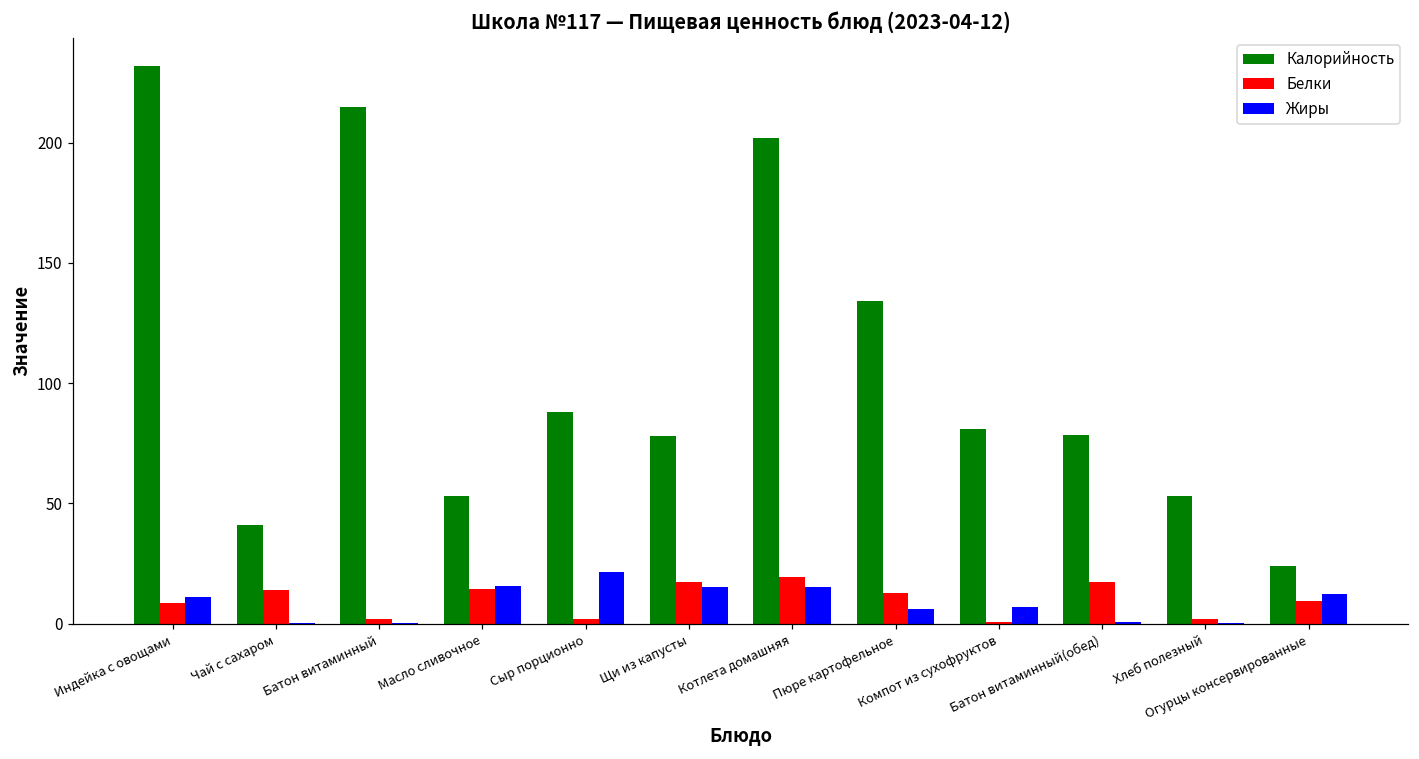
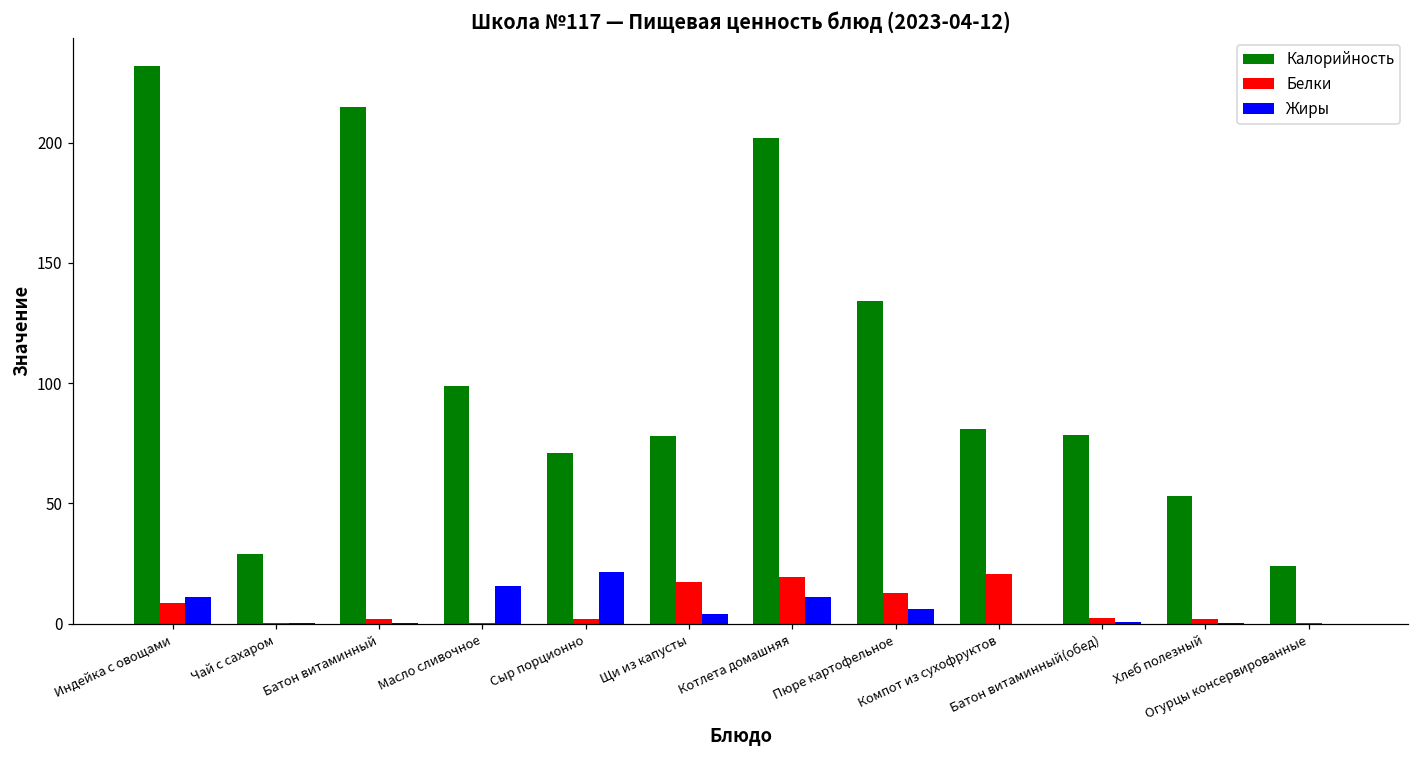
  {
    "Калорийность": {
      "Индейка с овощами": 232,
-     "Чай с сахаром": 41,
+     "Чай с сахаром": 29,
      "Батон витаминный": 215,
-     "Масло сливочное": 53,
-     "Сыр порционно": 88,
+     "Масло сливочное": 99,
+     "Сыр порционно": 71,
      "Щи из капусты": 78,
      "Котлета домашняя": 202,
      "Пюре картофельное": 134,
      "Компот из сухофруктов": 81,
      "Батон витаминный(обед)": 78,
      "Хлеб полезный": 53,
      "Огурцы консервированные": 24
    },
    "Белки": {
      "Индейка с овощами": 9,
-     "Чай с сахаром": 14,
+     "Чай с сахаром": 0,
      "Батон витаминный": 2,
-     "Масло сливочное": 15,
+     "Масло сливочное": 0,
      "Сыр порционно": 2,
      "Щи из капусты": 17,
      "Котлета домашняя": 20,
      "Пюре картофельное": 13,
-     "Компот из сухофруктов": 1,
-     "Батон витаминный(обед)": 17,
+     "Компот из сухофруктов": 21,
+     "Батон витаминный(обед)": 2,
      "Хлеб полезный": 2,
-     "Огурцы консервированные": 10
+     "Огурцы консервированные": 0
    },
    "Жиры": {
      "Индейка с овощами": 11,
      "Масло сливочное": 16,
      "Сыр порционно": 22,
-     "Щи из капусты": 15,
-     "Котлета домашняя": 15,
+     "Щи из капусты": 4,
+     "Котлета домашняя": 11,
      "Пюре картофельное": 6,
-     "Компот из сухофруктов": 7,
-     "Огурцы консервированные": 12
+     "Компот из сухофруктов": 0,
+     "Огурцы консервированные": 0
    }
  }
